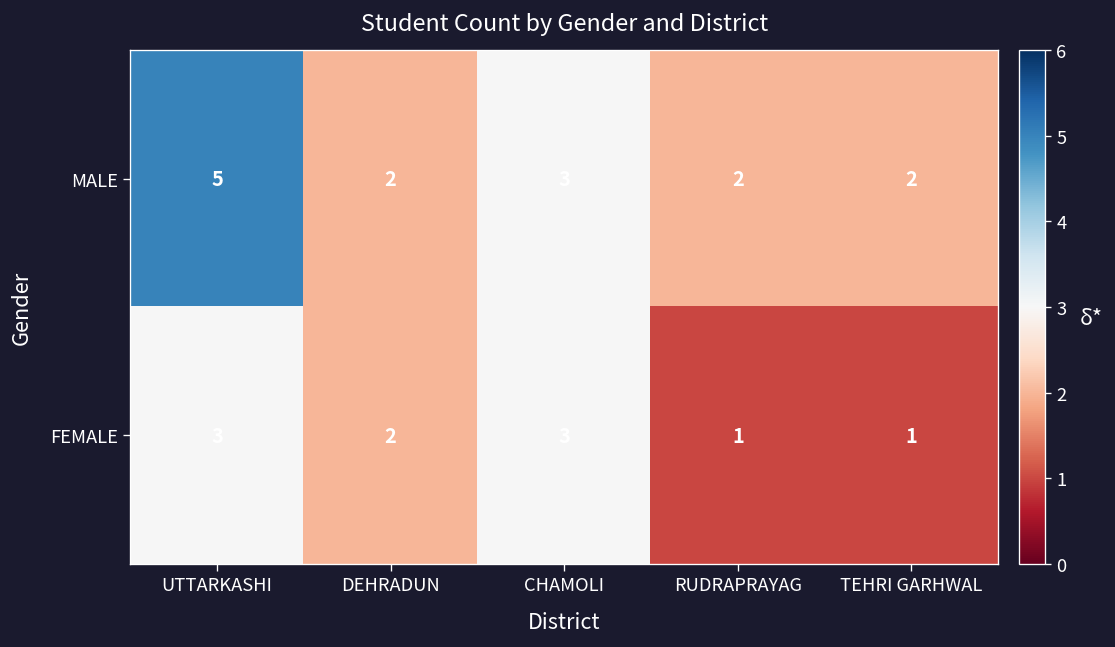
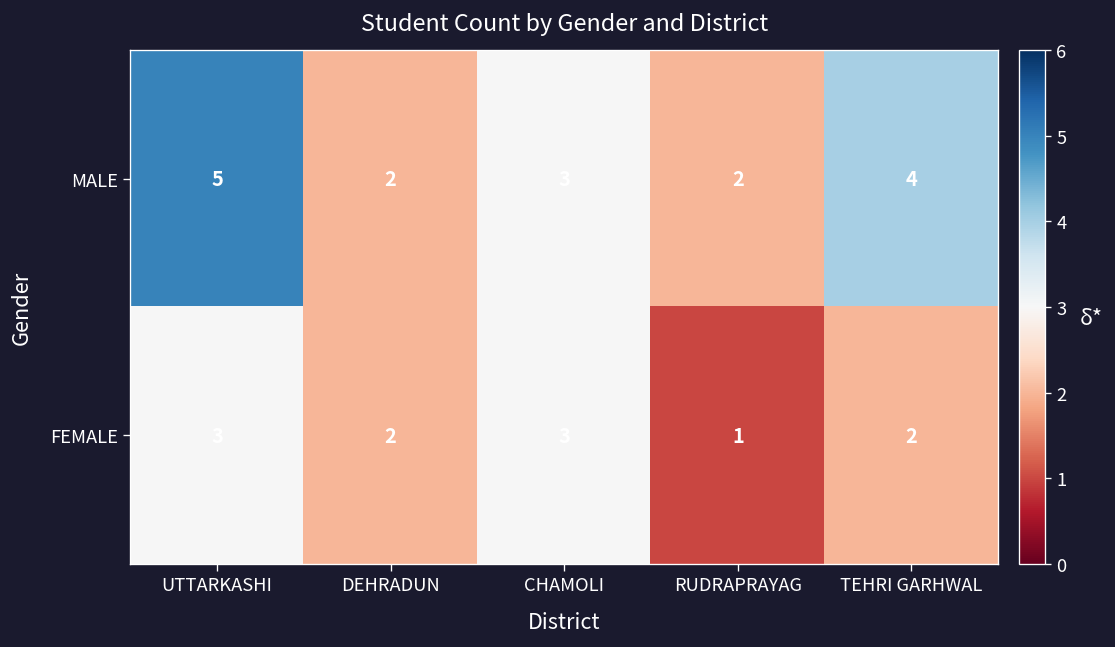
  {
    "MALE": {
      "UTTARKASHI": 5,
      "DEHRADUN": 2,
      "RUDRAPRAYAG": 2,
-     "TEHRI GARHWAL": 2
+     "TEHRI GARHWAL": 4
    },
    "FEMALE": {
      "DEHRADUN": 2,
      "RUDRAPRAYAG": 1,
-     "TEHRI GARHWAL": 1
+     "TEHRI GARHWAL": 2
    }
  }
